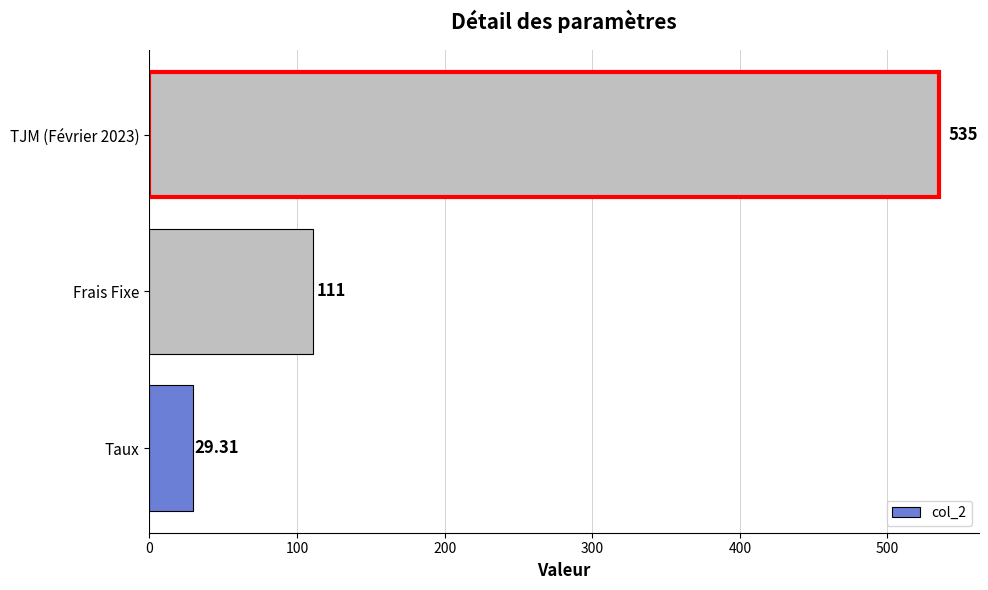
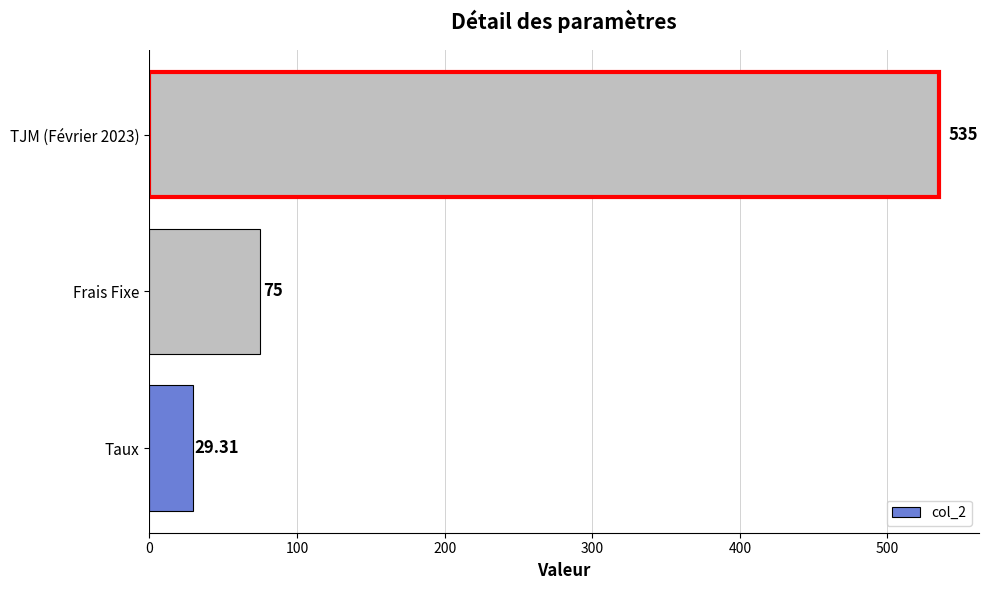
  {
    "TJM (Février 2023)": 535,
-   "Frais Fixe": 111,
+   "Frais Fixe": 75,
    "Taux": 29.31
  }
